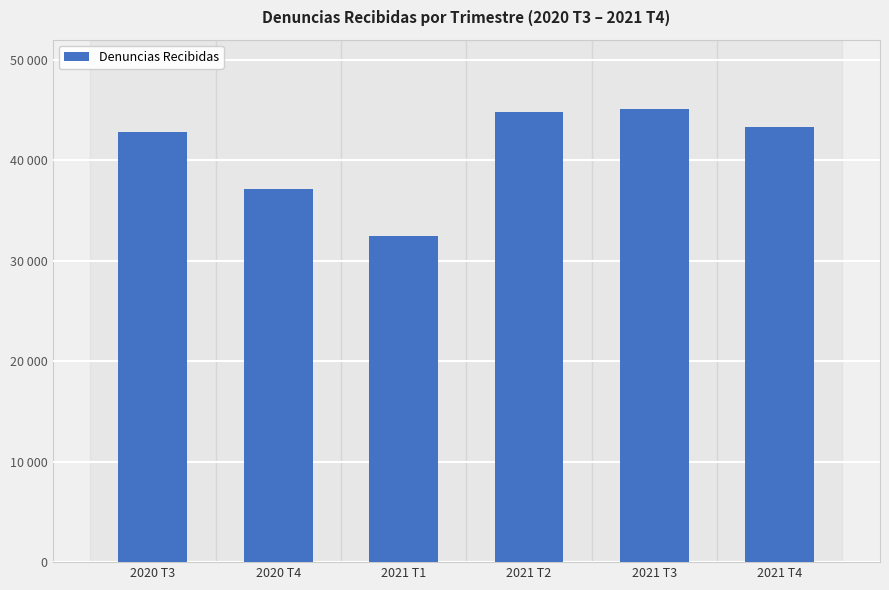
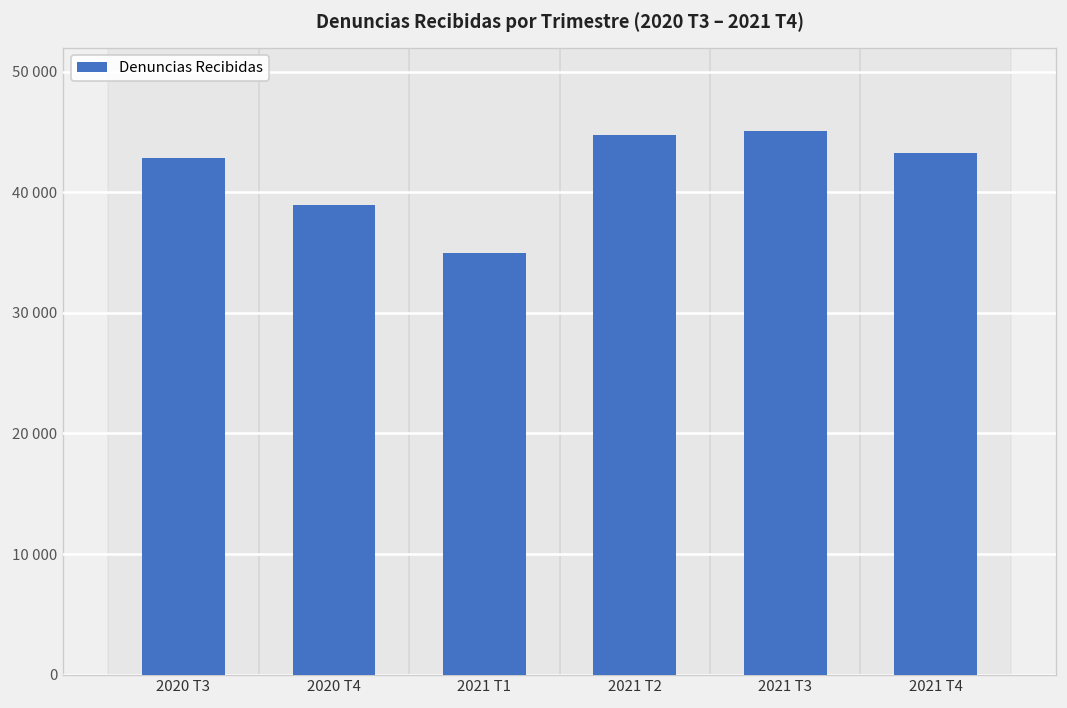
  {
    "2020 T3": 42900,
-   "2020 T4": 37200,
-   "2021 T1": 32500,
+   "2020 T4": 38900,
+   "2021 T1": 35000,
    "2021 T2": 44800,
    "2021 T3": 45100,
    "2021 T4": 43300
  }
